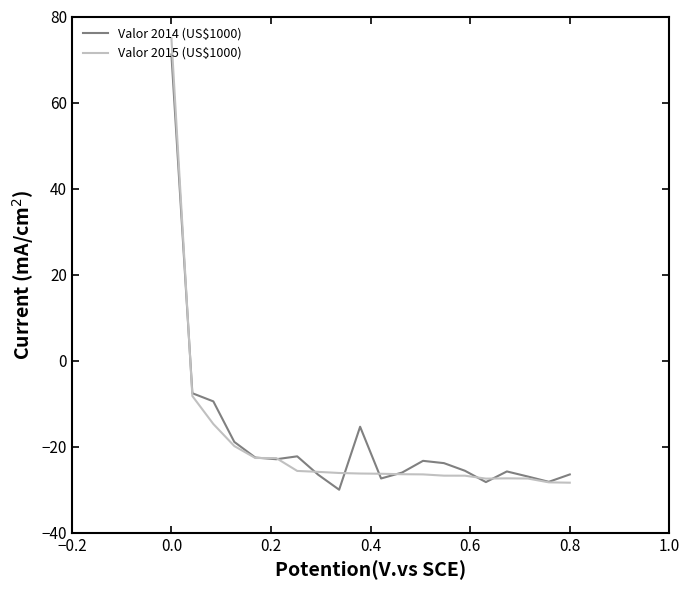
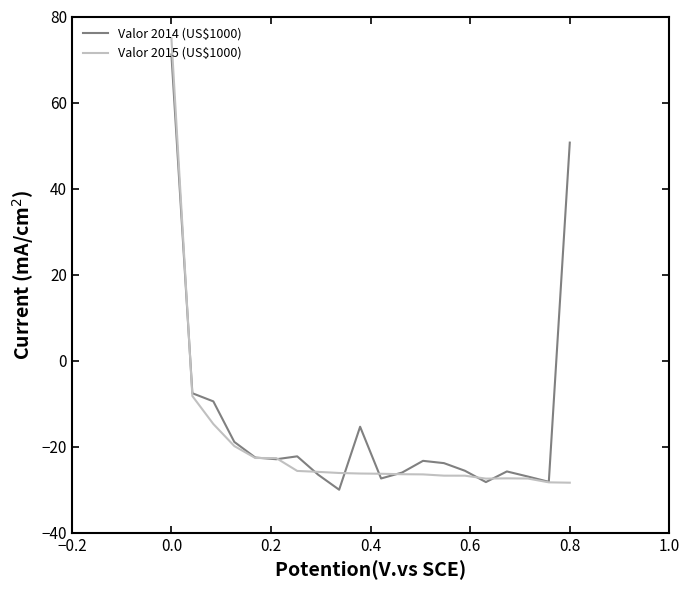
  {
    "Valor 2014 (US$1000)": {
      "0.0": 71,
-     "0.8": -26
+     "0.8": 51
    },
    "Valor 2015 (US$1000)": {
      "0.0": 75,
      "0.8": -28
    }
  }
